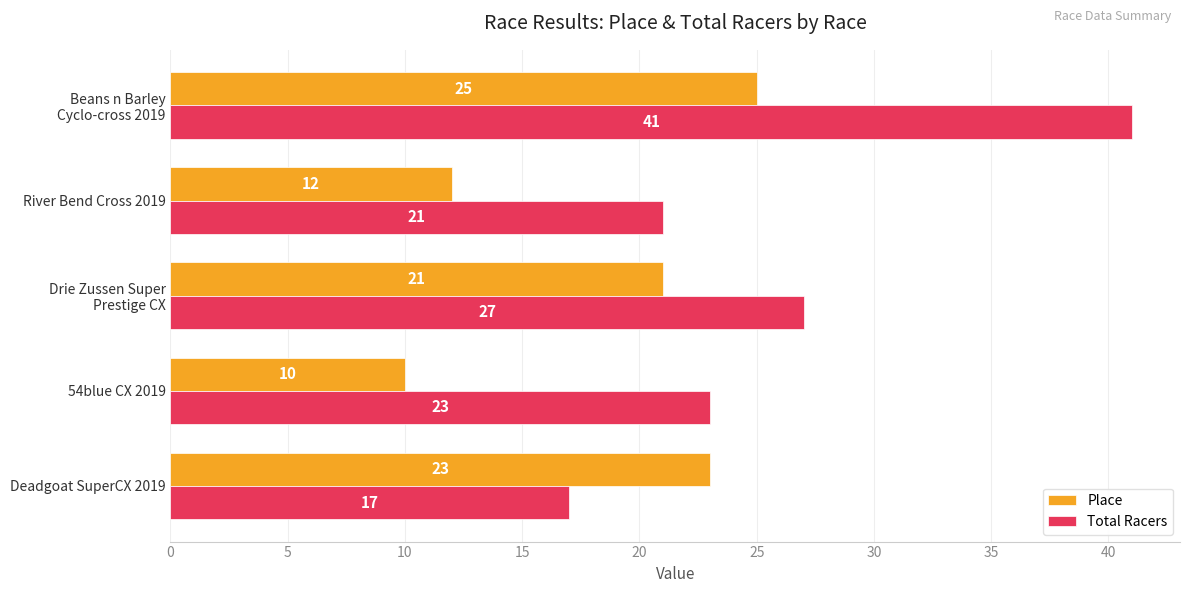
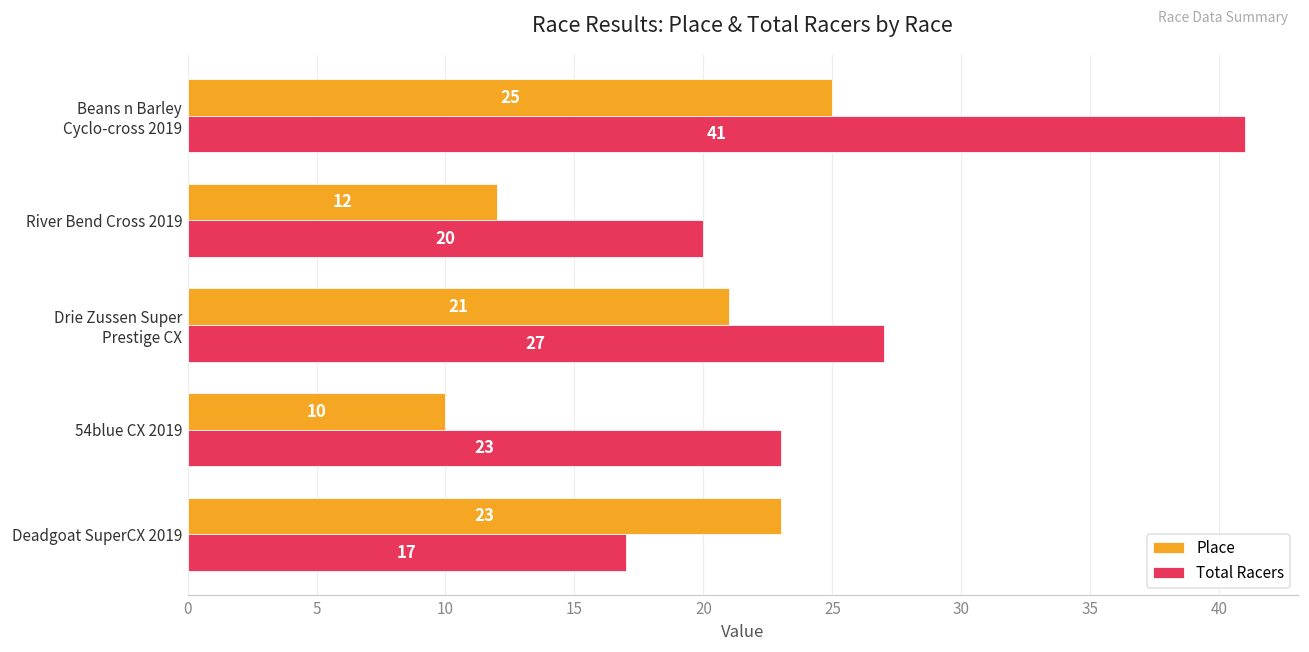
  {
    "Place": {
      "Beans n Barley Cyclo-cross 2019": 25,
      "River Bend Cross 2019": 12,
      "Drie Zussen Super Prestige CX": 21,
      "54blue CX 2019": 10,
      "Deadgoat SuperCX 2019": 23
    },
    "Total Racers": {
      "Beans n Barley Cyclo-cross 2019": 41,
-     "River Bend Cross 2019": 21,
+     "River Bend Cross 2019": 20,
      "Drie Zussen Super Prestige CX": 27,
      "54blue CX 2019": 23,
      "Deadgoat SuperCX 2019": 17
    }
  }
